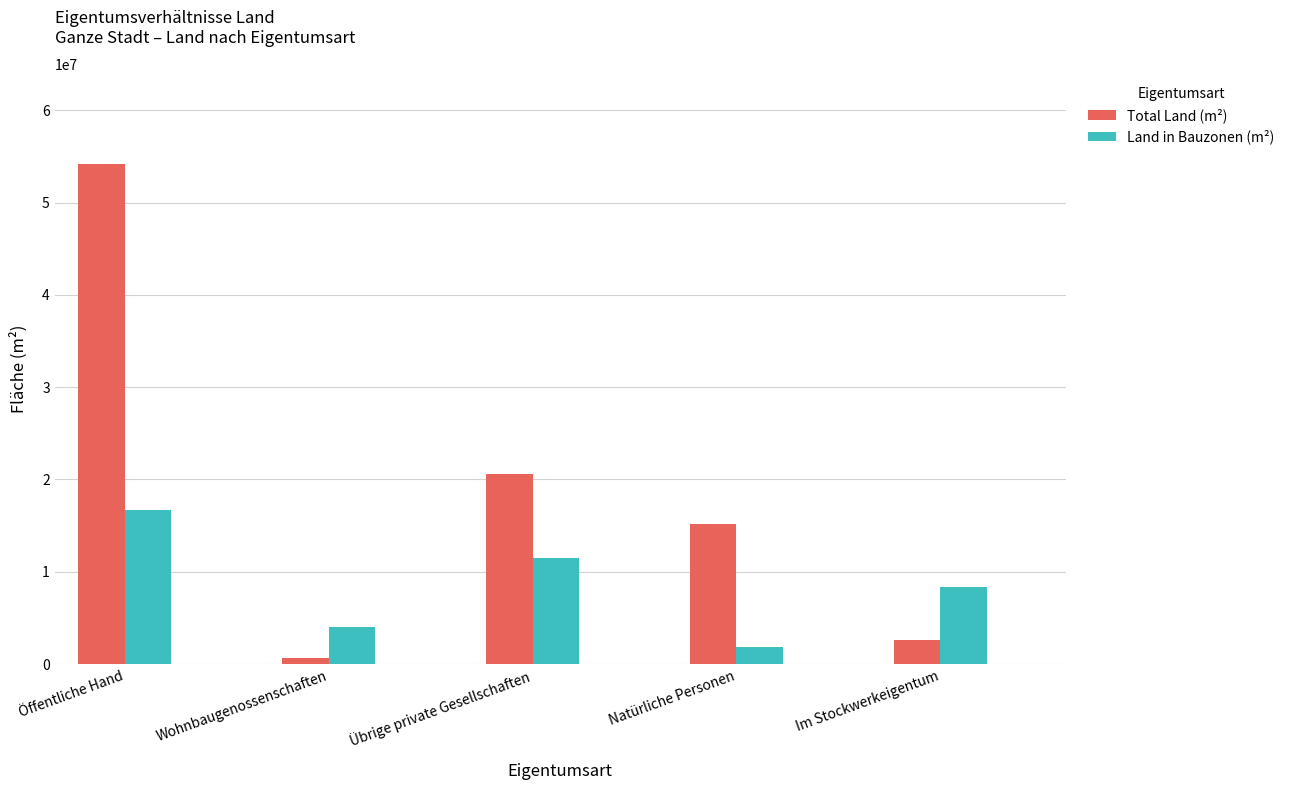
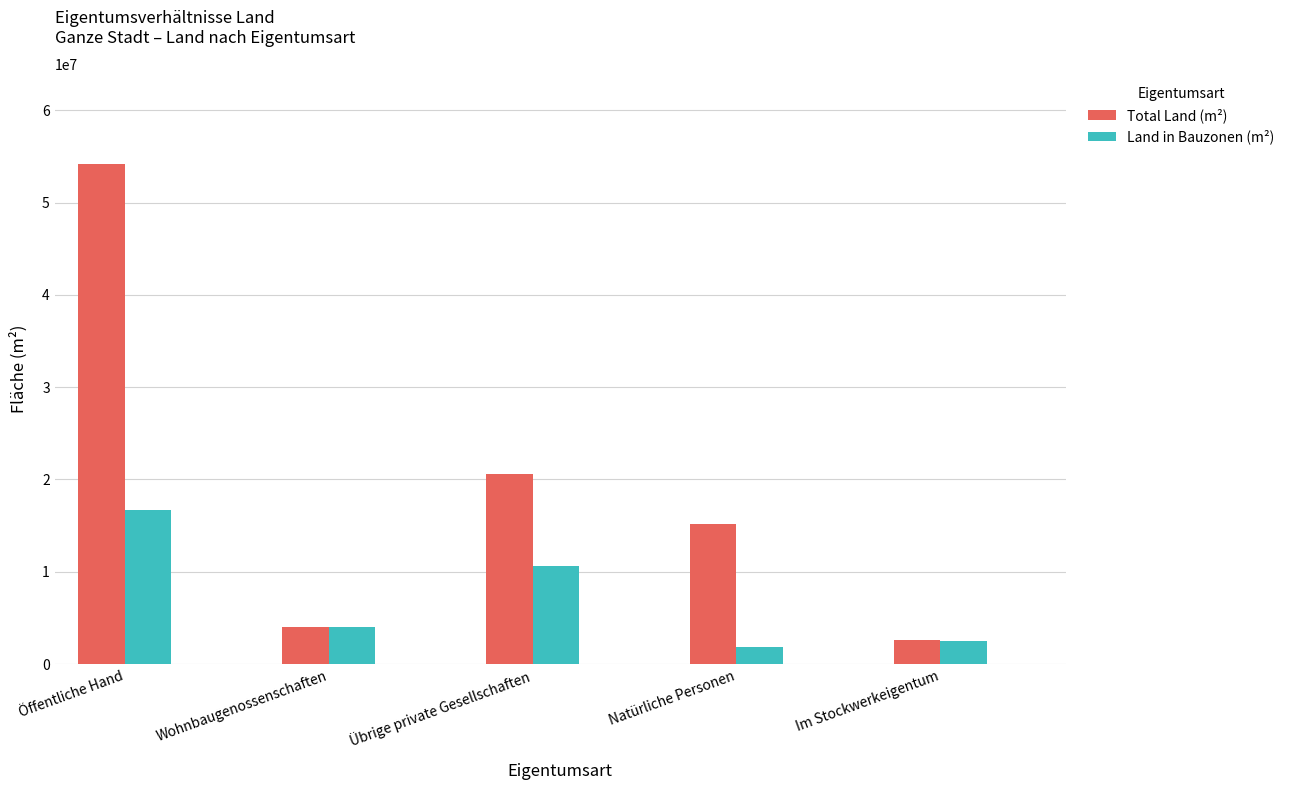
  {
    "Total Land (m²)": {
      "Öffentliche Hand": 54000000,
-     "Wohnbaugenossenschaften": 1000000,
+     "Wohnbaugenossenschaften": 4000000,
      "Übrige private Gesellschaften": 21000000,
      "Natürliche Personen": 15000000,
      "Im Stockwerkeigentum": 3000000
    },
    "Land in Bauzonen (m²)": {
      "Öffentliche Hand": 17000000,
      "Wohnbaugenossenschaften": 4000000,
-     "Übrige private Gesellschaften": 12000000,
+     "Übrige private Gesellschaften": 11000000,
      "Natürliche Personen": 2000000,
-     "Im Stockwerkeigentum": 8000000
+     "Im Stockwerkeigentum": 3000000
    }
  }
